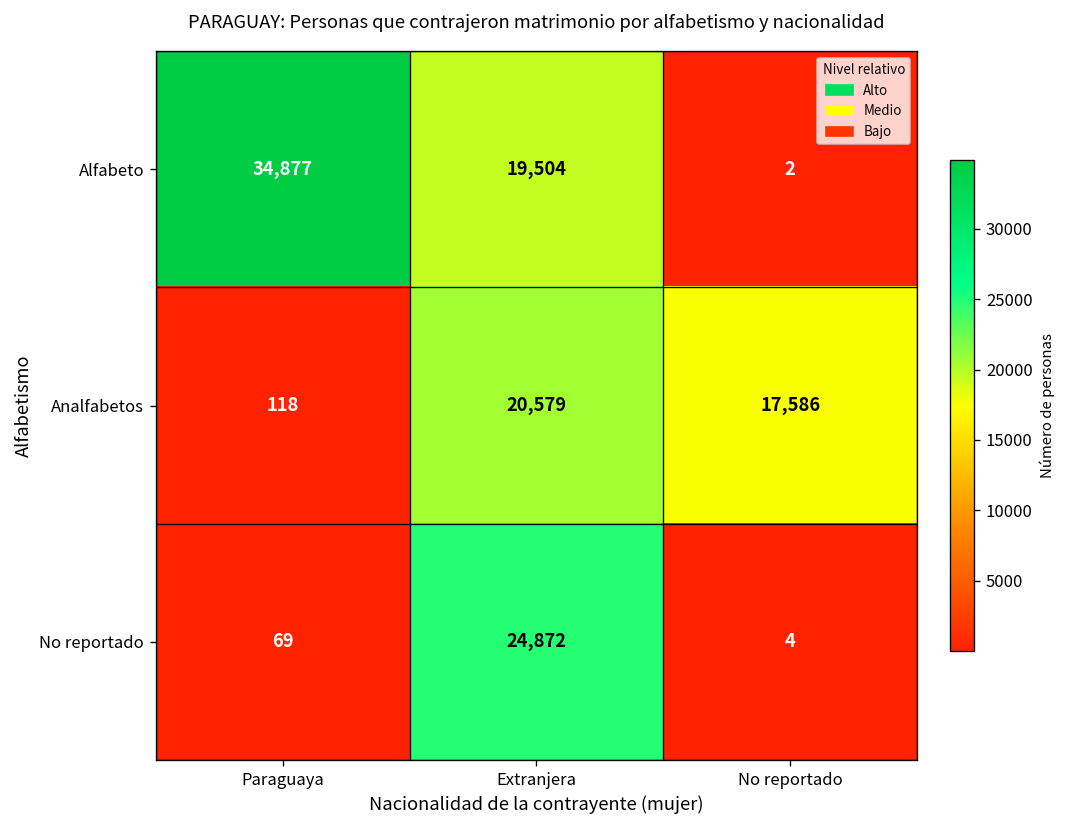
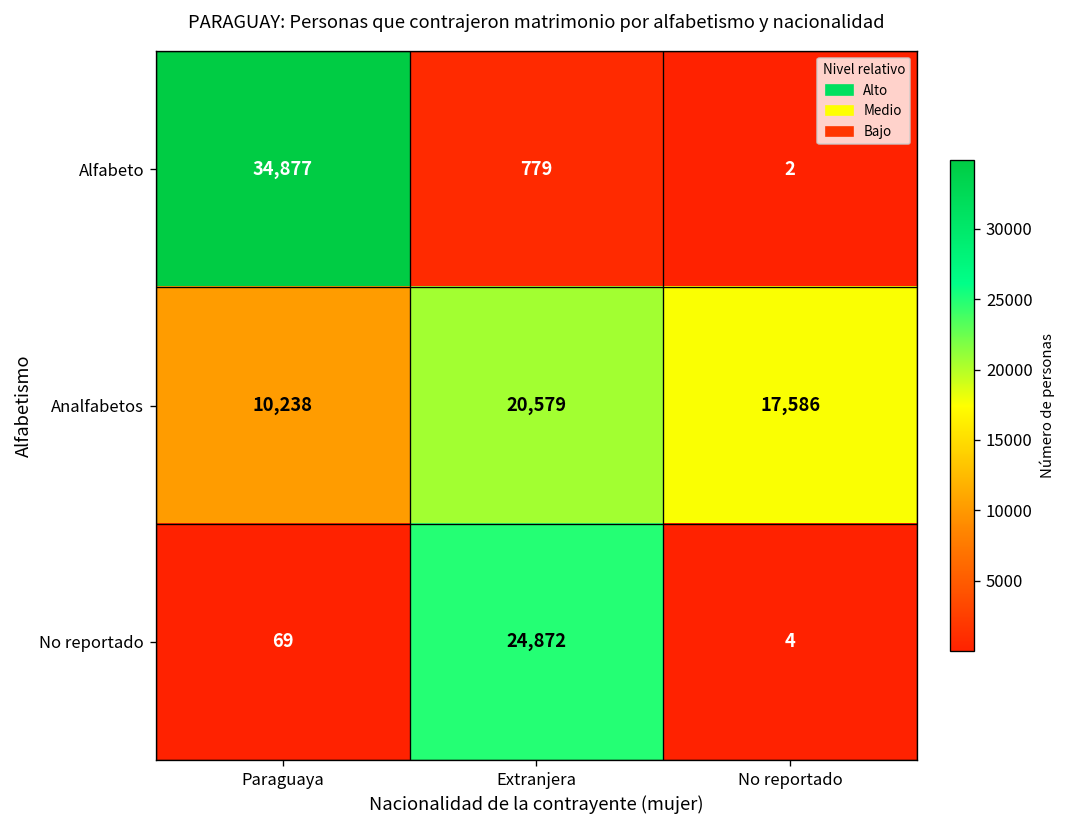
  {
    "Alfabeto": {
      "Paraguaya": "34,877",
-     "Extranjera": "19,504",
+     "Extranjera": "779",
      "No reportado": "2"
    },
    "Analfabetos": {
-     "Paraguaya": "118",
+     "Paraguaya": "10,238",
      "Extranjera": "20,579",
      "No reportado": "17,586"
    },
    "No reportado": {
      "Paraguaya": "69",
      "Extranjera": "24,872",
      "No reportado": "4"
    }
  }
